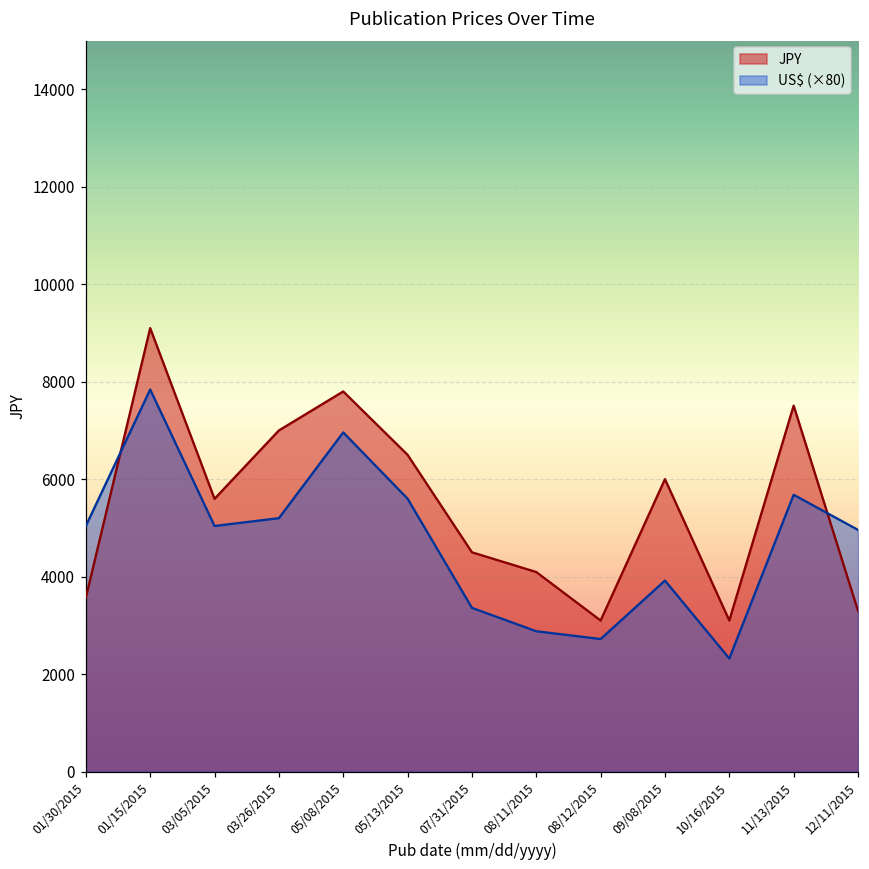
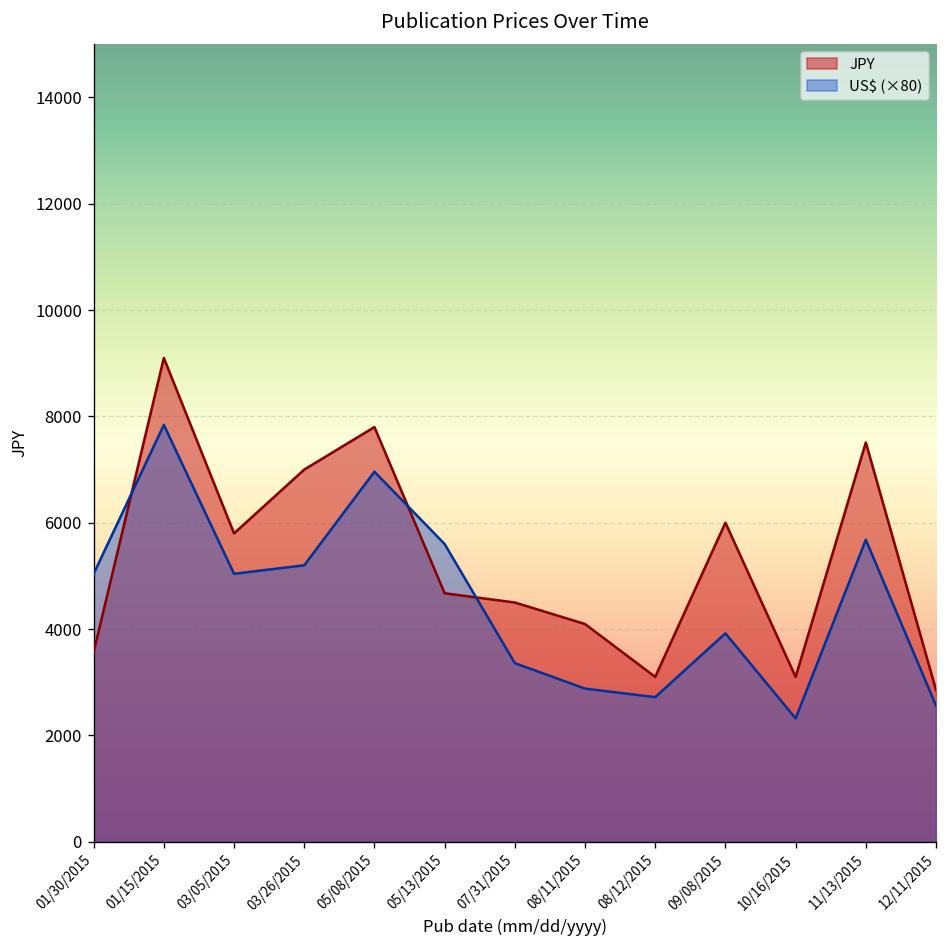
  {
    "JPY": {
      "01/30/2015": 3600,
      "01/15/2015": 9100,
-     "03/05/2015": 5600,
+     "03/05/2015": 5800,
      "03/26/2015": 7000,
      "05/08/2015": 7800,
-     "05/13/2015": 6500,
+     "05/13/2015": 4700,
      "07/31/2015": 4500,
      "08/11/2015": 4100,
      "08/12/2015": 3100,
      "09/08/2015": 6000,
      "10/16/2015": 3100,
      "11/13/2015": 7500,
-     "12/11/2015": 3300
+     "12/11/2015": 2900
    },
    "US$ (×80)": {
      "01/30/2015": 5000,
      "01/15/2015": 7800,
      "03/05/2015": 5000,
      "03/26/2015": 5200,
      "05/08/2015": 7000,
      "05/13/2015": 5600,
      "07/31/2015": 3400,
      "08/11/2015": 2900,
      "08/12/2015": 2700,
      "09/08/2015": 3900,
      "10/16/2015": 2300,
      "11/13/2015": 5700,
-     "12/11/2015": 5000
+     "12/11/2015": 2600
    }
  }
